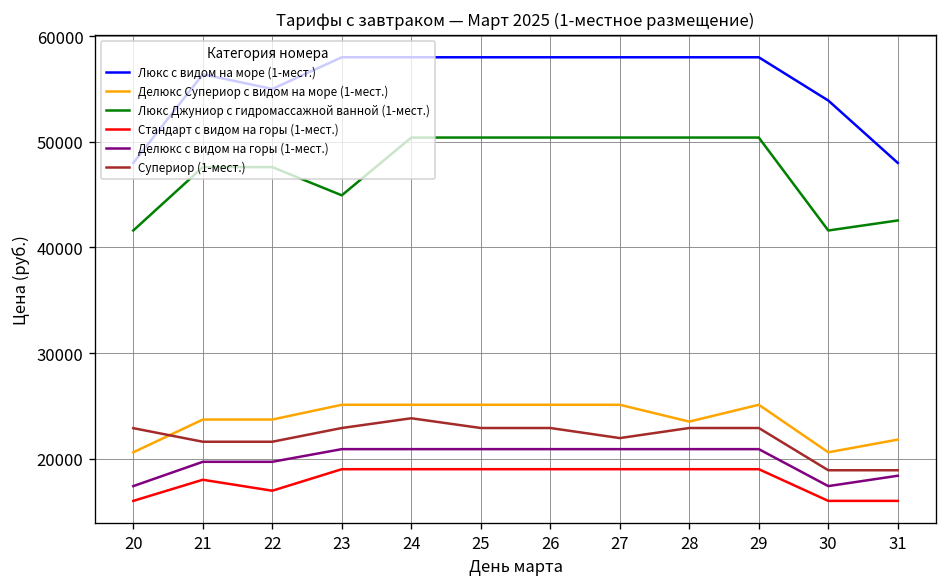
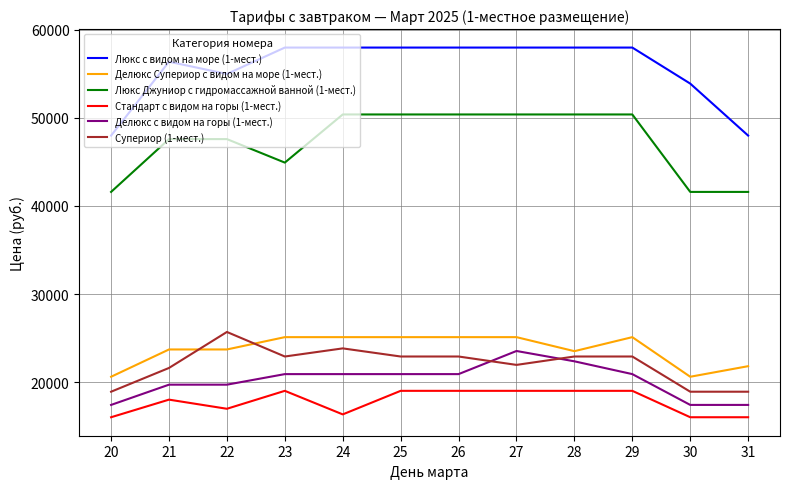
  {
    "Люкс с видом на море (1-мест.)": {
      "25": 58000,
      "26": 58000,
      "27": 58000,
      "28": 58000,
      "29": 58000,
      "30": 54000,
      "31": 48000
    },
    "Делюкс Супериор с видом на море (1-мест.)": {
      "20": 21000,
      "21": 24000,
      "22": 24000,
      "23": 25000,
      "24": 25000,
      "25": 25000,
      "26": 25000,
      "27": 25000,
      "28": 24000,
      "29": 25000,
      "30": 21000,
      "31": 22000
    },
    "Люкс Джуниор с гидромассажной ванной (1-мест.)": {
      "20": 42000,
      "23": 45000,
      "25": 50000,
      "26": 50000,
      "27": 50000,
      "28": 50000,
      "29": 50000,
      "30": 42000,
-     "31": 43000
+     "31": 42000
    },
    "Стандарт с видом на горы (1-мест.)": {
      "20": 16000,
      "21": 18000,
      "22": 17000,
      "23": 19000,
-     "24": 19000,
+     "24": 16000,
      "25": 19000,
      "26": 19000,
      "27": 19000,
      "28": 19000,
      "29": 19000,
      "30": 16000,
      "31": 16000
    },
    "Делюкс с видом на горы (1-мест.)": {
      "20": 17000,
      "21": 20000,
      "22": 20000,
      "23": 21000,
      "24": 21000,
      "25": 21000,
      "26": 21000,
-     "27": 21000,
-     "28": 21000,
+     "27": 24000,
+     "28": 22000,
      "29": 21000,
      "30": 17000,
-     "31": 18000
+     "31": 17000
    },
    "Супериор (1-мест.)": {
-     "20": 23000,
+     "20": 19000,
      "21": 22000,
-     "22": 22000,
+     "22": 26000,
      "23": 23000,
      "24": 24000,
      "25": 23000,
      "26": 23000,
      "27": 22000,
      "28": 23000,
      "29": 23000,
      "30": 19000,
      "31": 19000
    }
  }
